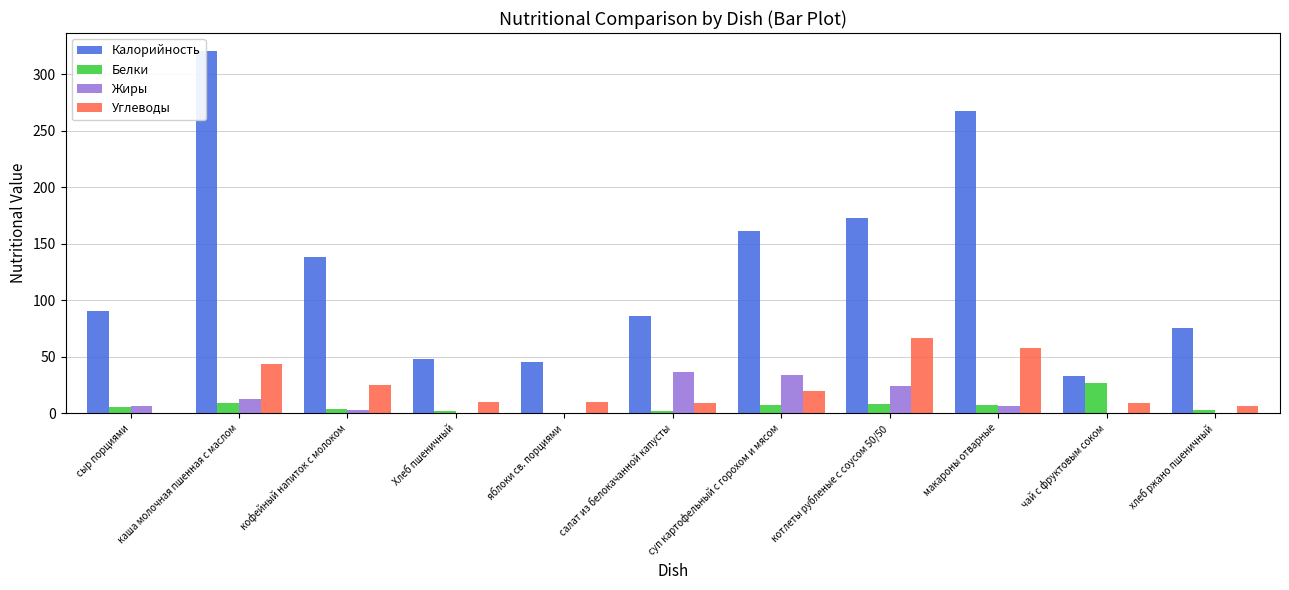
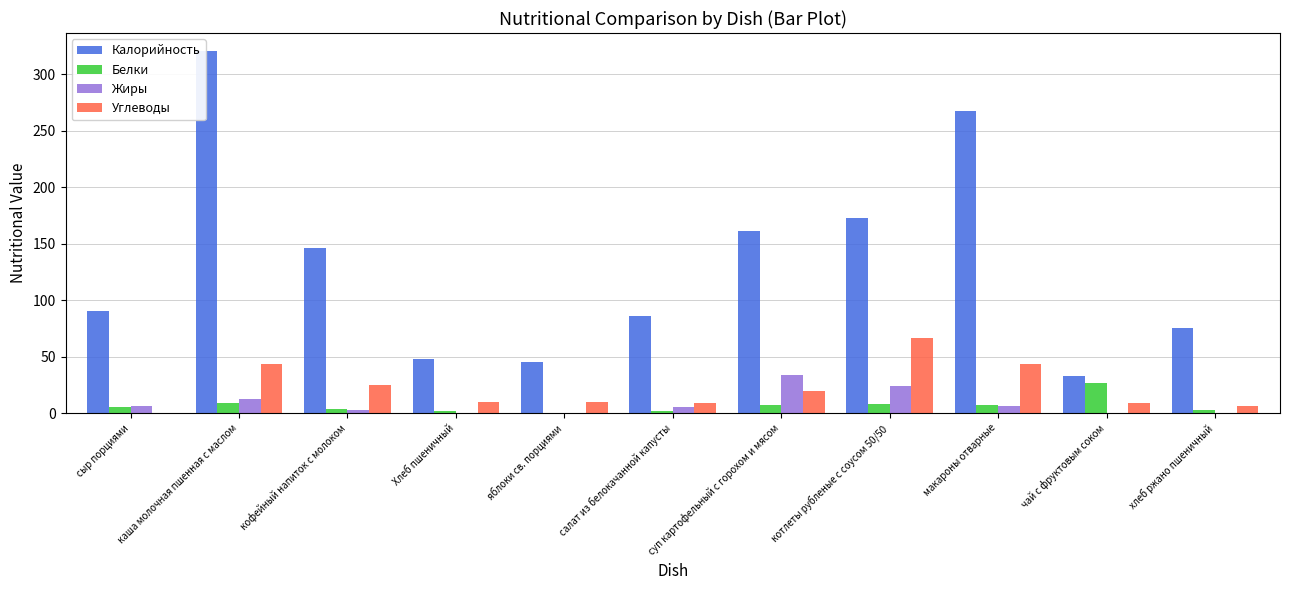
  {
    "Калорийность": {
      "сыр порциями": 90,
      "каша молочная пшенная с маслом": 320,
-     "кофейный напиток с молоком": 138,
+     "кофейный напиток с молоком": 146,
      "Хлеб пшеничный": 48,
      "яблоки св. порциями": 45,
      "салат из белокачанной капусты": 86,
      "суп картофельный с горохом и мясом": 161,
      "котлеты рубленые с соусом 50/50": 173,
      "макароны отварные": 267,
      "чай с фруктовым соком": 33,
      "хлеб ржано пшеничный": 76
    },
    "Белки": {
      "сыр порциями": 6,
      "каша молочная пшенная с маслом": 9,
      "кофейный напиток с молоком": 3,
      "суп картофельный с горохом и мясом": 8,
      "котлеты рубленые с соусом 50/50": 8,
      "макароны отварные": 7,
      "чай с фруктовым соком": 27,
      "хлеб ржано пшеничный": 3
    },
    "Жиры": {
      "сыр порциями": 6,
      "каша молочная пшенная с маслом": 12,
      "кофейный напиток с молоком": 3,
-     "салат из белокачанной капусты": 37,
+     "салат из белокачанной капусты": 5,
      "суп картофельный с горохом и мясом": 34,
      "котлеты рубленые с соусом 50/50": 24,
      "макароны отварные": 7
    },
    "Углеводы": {
      "сыр порциями": 0,
      "каша молочная пшенная с маслом": 44,
      "кофейный напиток с молоком": 25,
      "Хлеб пшеничный": 10,
      "яблоки св. порциями": 10,
      "салат из белокачанной капусты": 9,
      "суп картофельный с горохом и мясом": 20,
      "котлеты рубленые с соусом 50/50": 67,
-     "макароны отварные": 57,
+     "макароны отварные": 44,
      "чай с фруктовым соком": 9,
      "хлеб ржано пшеничный": 6
    }
  }
